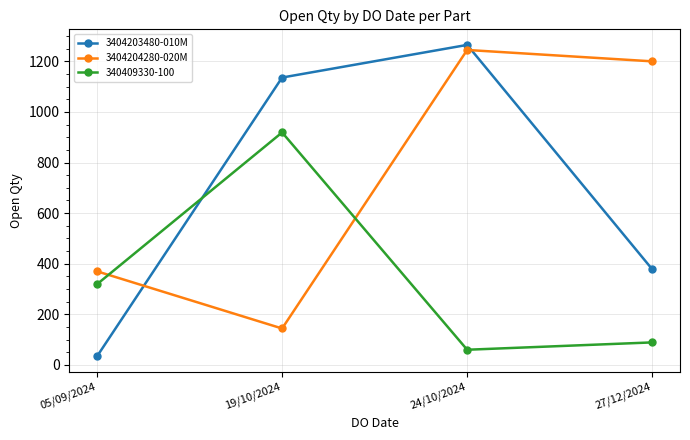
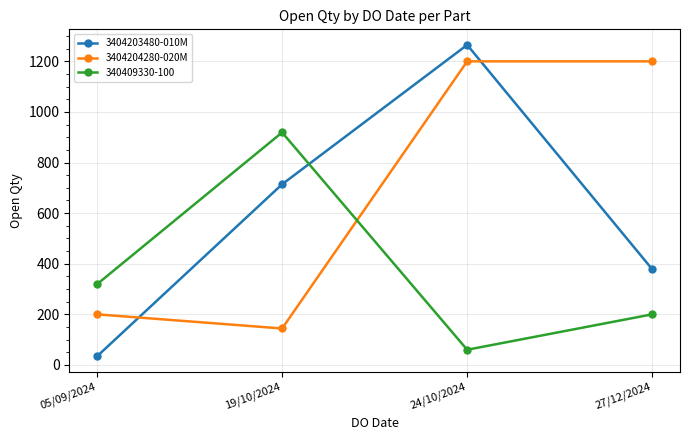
  {
    "3404203480-010M": {
      "05/09/2024": 30,
-     "19/10/2024": 1140,
+     "19/10/2024": 710,
      "24/10/2024": 1270,
      "27/12/2024": 380
    },
    "3404204280-020M": {
-     "05/09/2024": 370,
+     "05/09/2024": 200,
      "19/10/2024": 140,
-     "24/10/2024": 1250,
+     "24/10/2024": 1200,
      "27/12/2024": 1200
    },
    "340409330-100": {
      "05/09/2024": 320,
      "19/10/2024": 920,
      "24/10/2024": 60,
-     "27/12/2024": 90
+     "27/12/2024": 200
    }
  }
